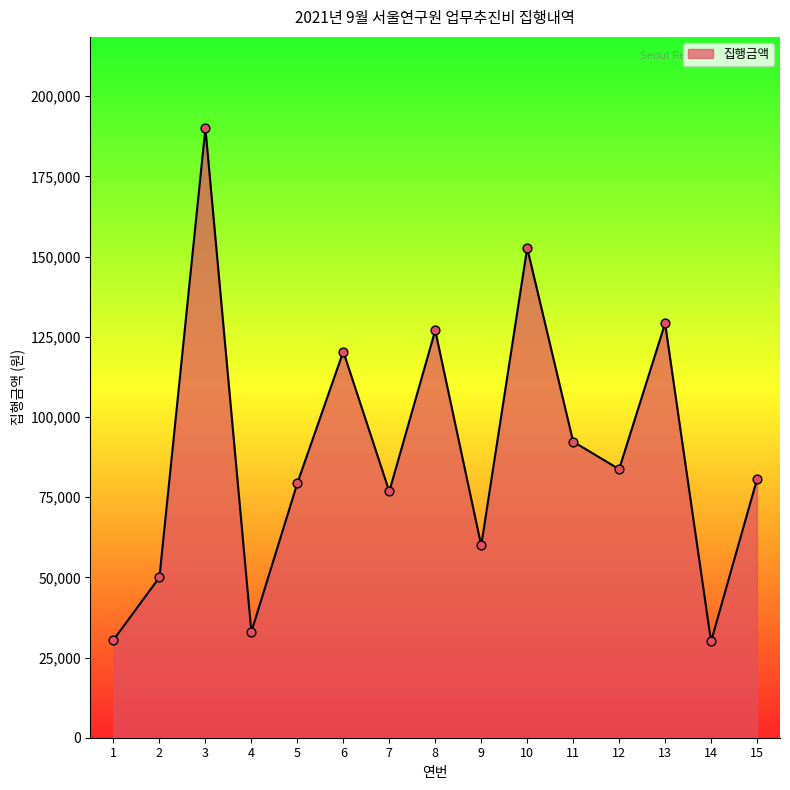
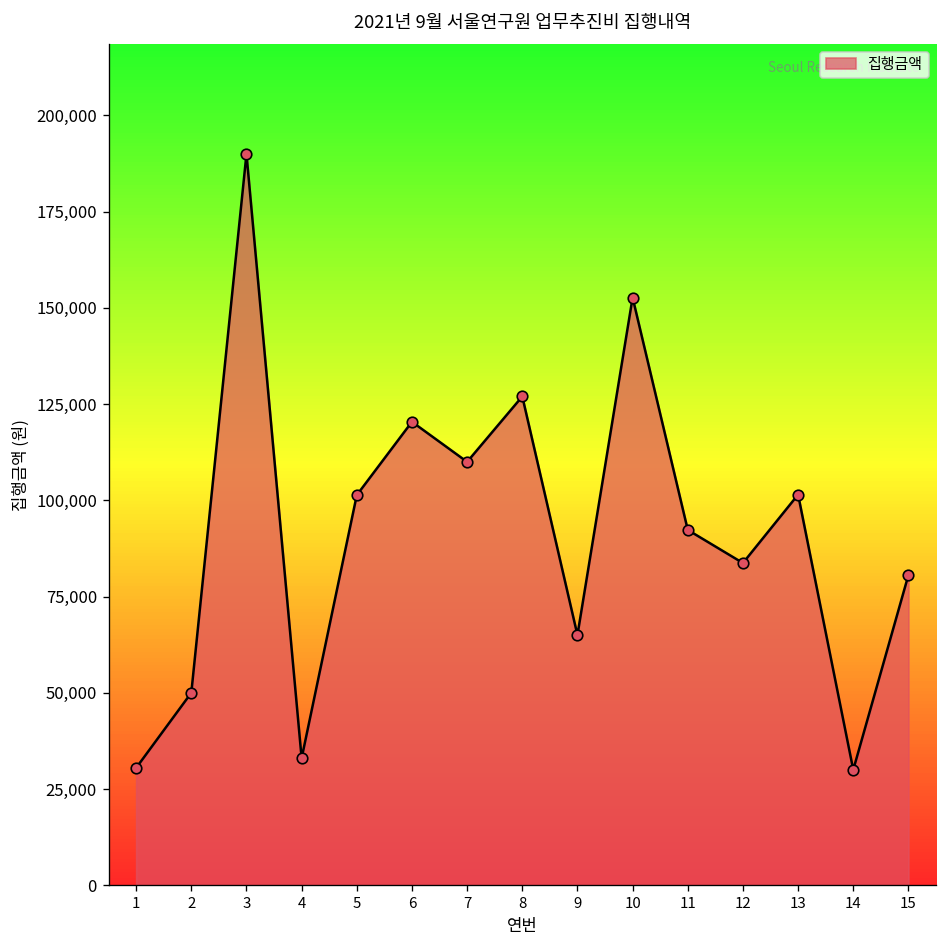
  {
    "1": "30,000",
    "2": "50,000",
    "3": "190,000",
    "4": "33,000",
-   "5": "79,000",
+   "5": "101,000",
    "6": "120,000",
-   "7": "77,000",
+   "7": "110,000",
    "8": "127,000",
-   "9": "60,000",
+   "9": "65,000",
    "10": "153,000",
    "11": "92,000",
    "12": "84,000",
-   "13": "129,000",
+   "13": "102,000",
    "14": "30,000",
    "15": "81,000"
  }
